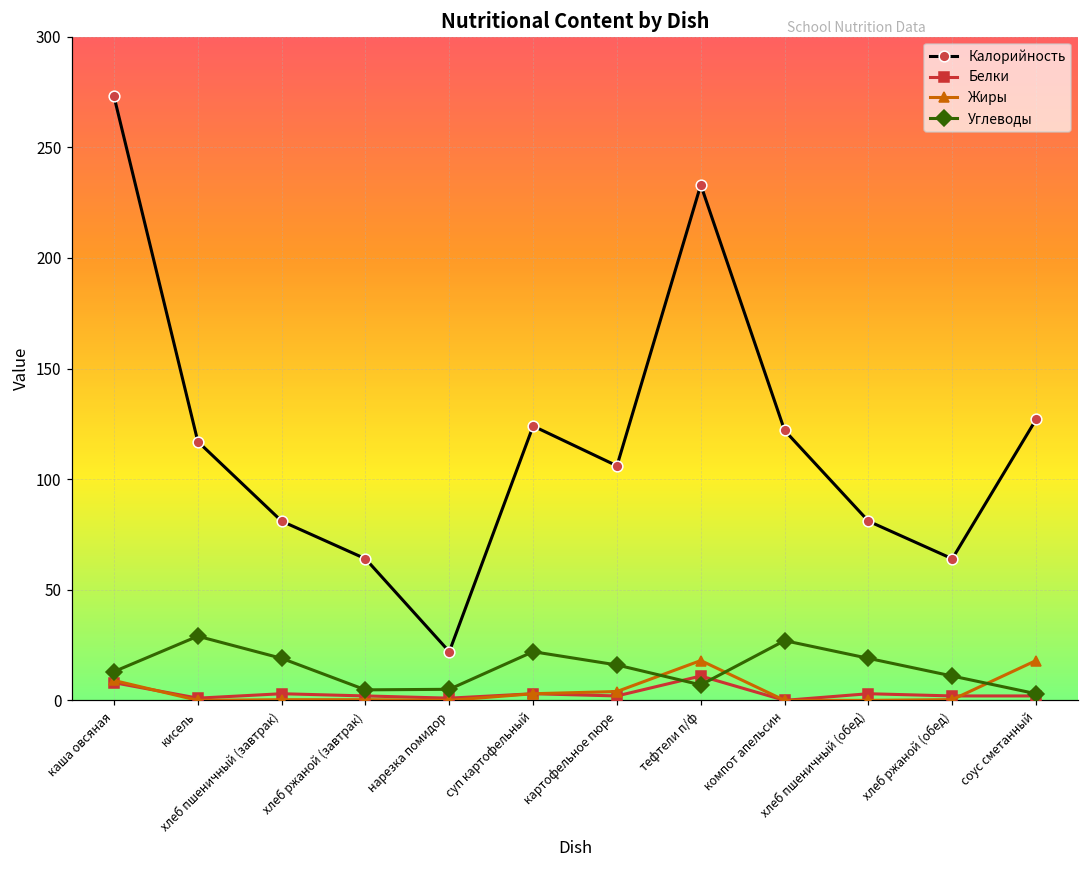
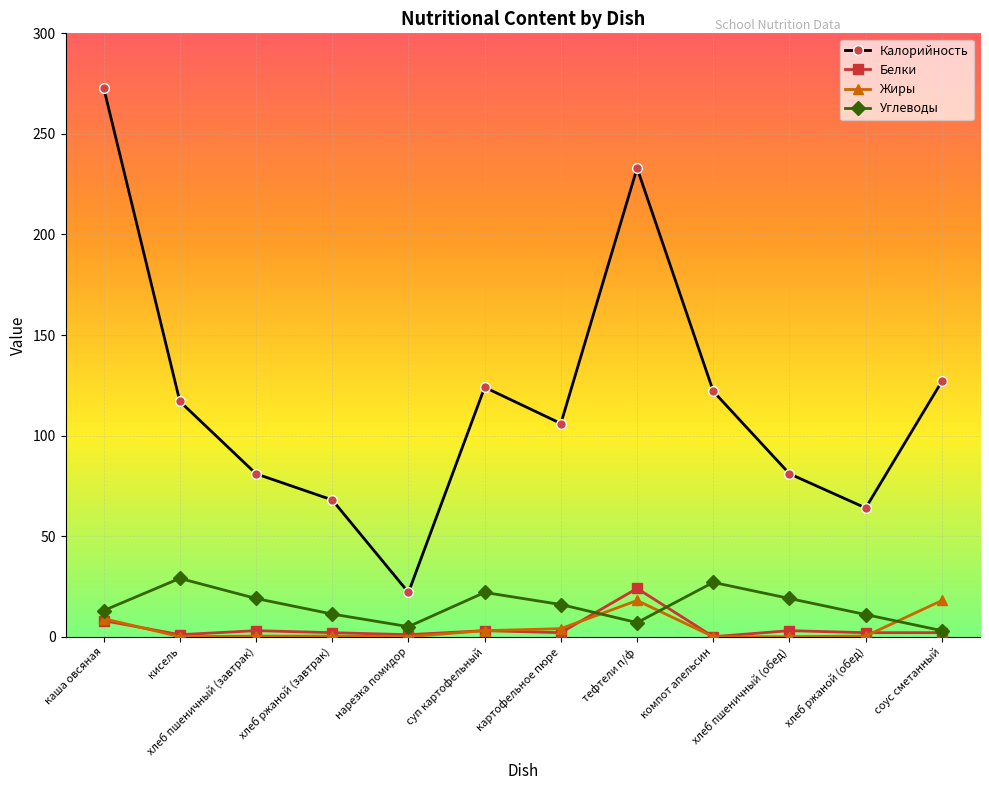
  {
    "Калорийность": {
      "каша овсяная": 273,
      "кисель": 117,
      "хлеб пшеничный (завтрак)": 81,
-     "хлеб ржаной (завтрак)": 64,
+     "хлеб ржаной (завтрак)": 68,
      "нарезка помидор": 22,
      "суп картофельный": 124,
      "картофельное пюре": 106,
      "тефтели п/ф": 233,
      "компот апельсин": 122,
      "хлеб пшеничный (обед)": 81,
      "хлеб ржаной (обед)": 64,
      "соус сметанный": 127
    },
    "Белки": {
      "хлеб пшеничный (завтрак)": 3,
      "хлеб ржаной (завтрак)": 2,
      "картофельное пюре": 2,
-     "тефтели п/ф": 11,
+     "тефтели п/ф": 24,
      "хлеб пшеничный (обед)": 3,
      "хлеб ржаной (обед)": 2
    },
    "Жиры": {
      "хлеб пшеничный (завтрак)": 0,
      "хлеб ржаной (завтрак)": 0,
      "картофельное пюре": 4,
      "тефтели п/ф": 18,
      "хлеб пшеничный (обед)": 0,
      "хлеб ржаной (обед)": 0,
      "соус сметанный": 18
    },
    "Углеводы": {
      "каша овсяная": 13,
      "кисель": 29,
      "хлеб пшеничный (завтрак)": 19,
-     "хлеб ржаной (завтрак)": 5,
+     "хлеб ржаной (завтрак)": 11,
      "нарезка помидор": 5,
      "суп картофельный": 22,
      "картофельное пюре": 16,
      "тефтели п/ф": 7,
      "компот апельсин": 27,
      "хлеб пшеничный (обед)": 19,
      "хлеб ржаной (обед)": 11
    }
  }
